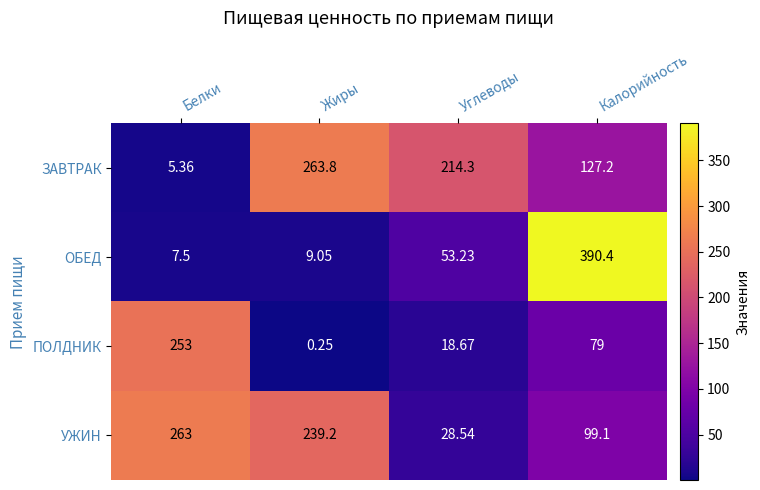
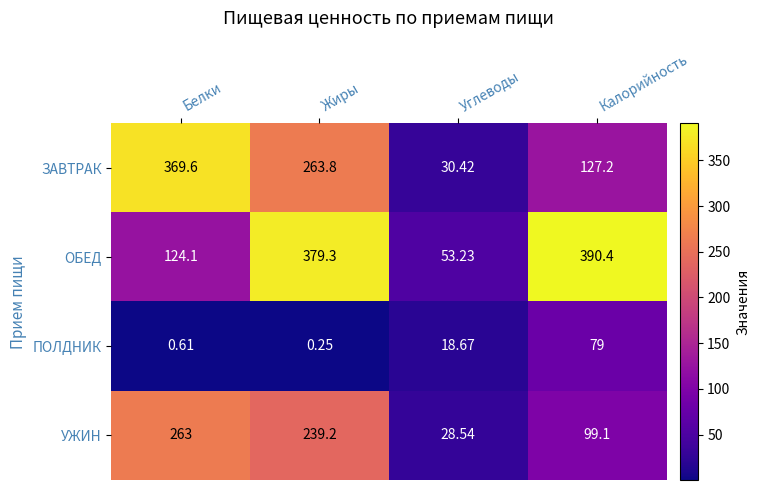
  {
    "ЗАВТРАК": {
-     "Белки": 5.36,
+     "Белки": 369.6,
      "Жиры": 263.8,
-     "Углеводы": 214.3,
+     "Углеводы": 30.42,
      "Калорийность": 127.2
    },
    "ОБЕД": {
-     "Белки": 7.5,
-     "Жиры": 9.05,
+     "Белки": 124.1,
+     "Жиры": 379.3,
      "Углеводы": 53.23,
      "Калорийность": 390.4
    },
    "ПОЛДНИК": {
-     "Белки": 253,
+     "Белки": 0.61,
      "Жиры": 0.25,
      "Углеводы": 18.67,
      "Калорийность": 79
    },
    "УЖИН": {
      "Белки": 263,
      "Жиры": 239.2,
      "Углеводы": 28.54,
      "Калорийность": 99.1
    }
  }
